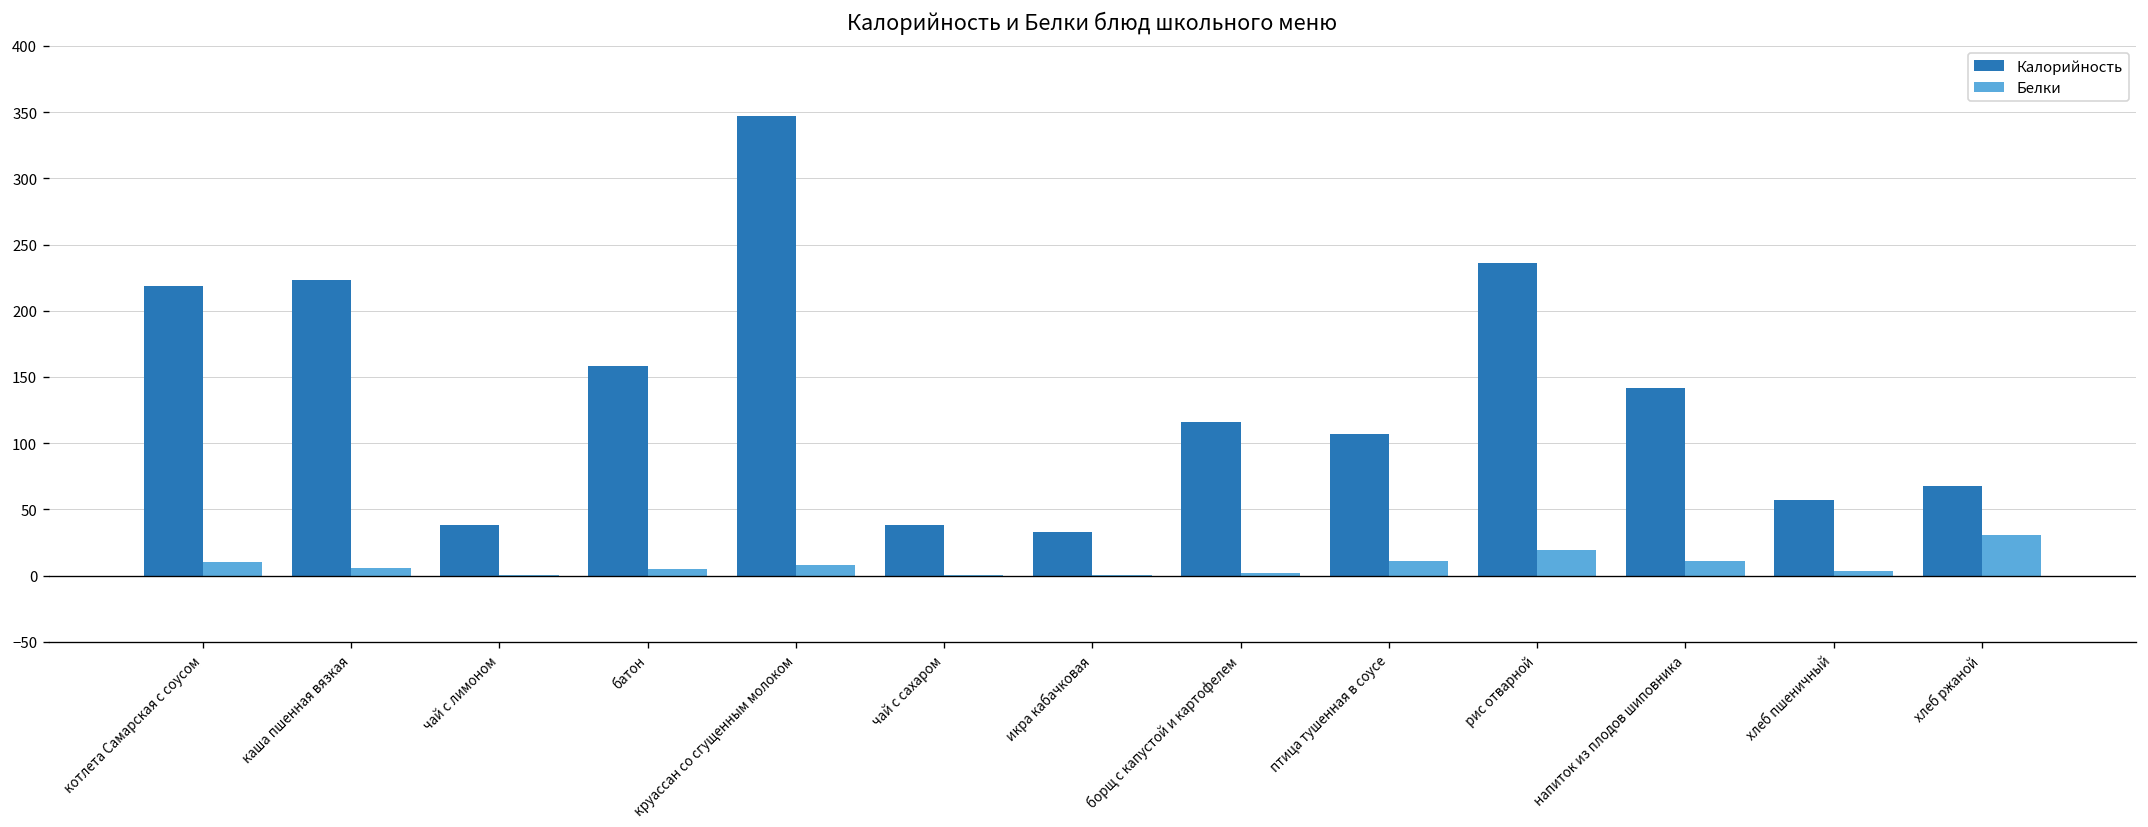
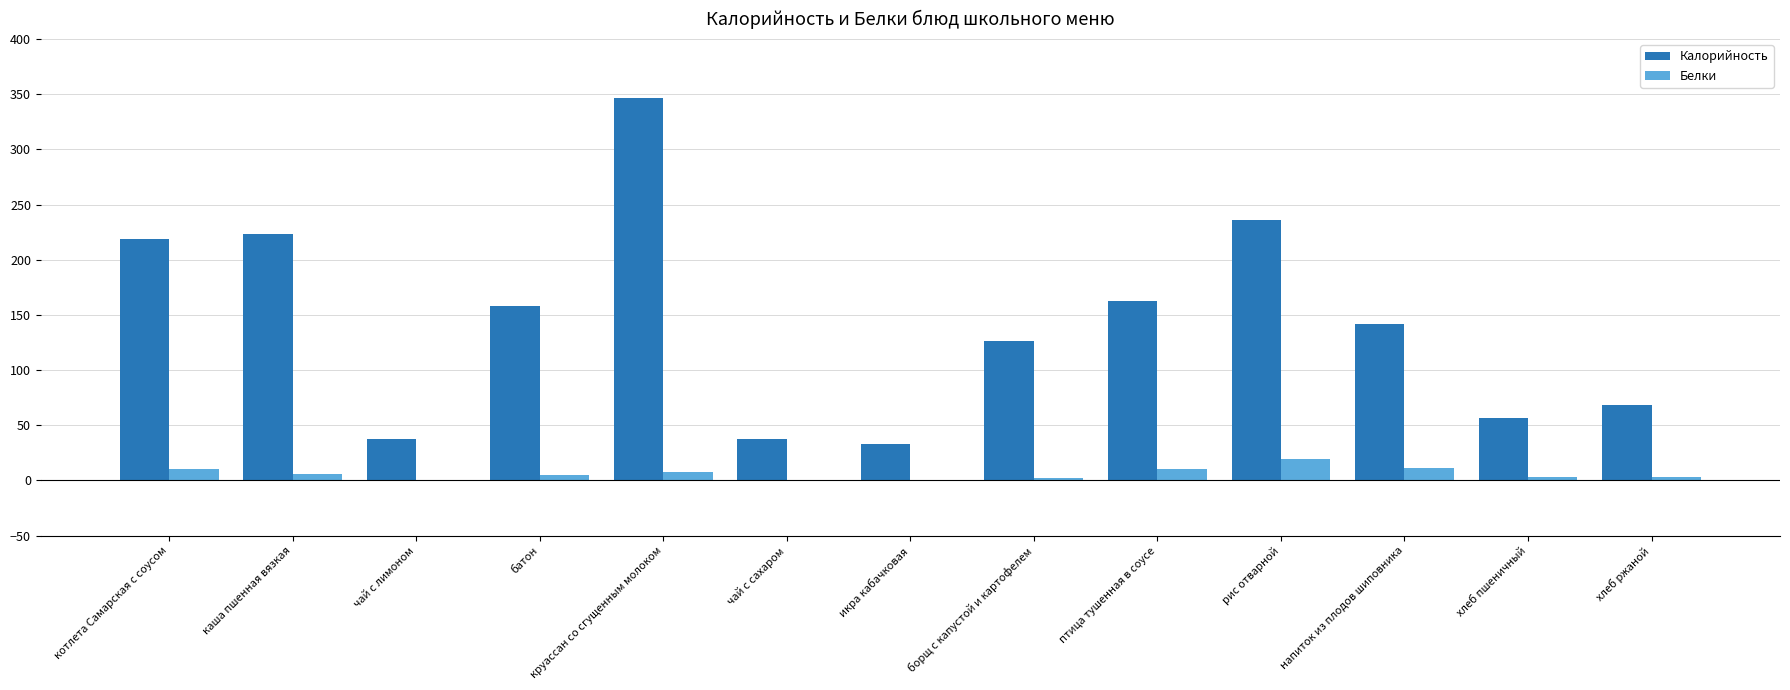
  {
    "Калорийность": {
      "котлета Самарская с соусом": 219,
      "каша пшенная вязкая": 223,
      "чай с лимоном": 38,
      "батон": 158,
      "круассан со сгущенным молоком": 347,
      "чай с сахаром": 38,
      "икра кабачковая": 33,
-     "борщ с капустой и картофелем": 116,
-     "птица тушенная в соусе": 107,
+     "борщ с капустой и картофелем": 126,
+     "птица тушенная в соусе": 163,
      "рис отварной": 236,
      "напиток из плодов шиповника": 142,
      "хлеб пшеничный": 57,
      "хлеб ржаной": 68
    },
    "Белки": {
      "котлета Самарская с соусом": 10,
      "каша пшенная вязкая": 6,
      "батон": 5,
      "круассан со сгущенным молоком": 8,
      "птица тушенная в соусе": 11,
      "рис отварной": 19,
      "напиток из плодов шиповника": 11,
      "хлеб пшеничный": 3,
-     "хлеб ржаной": 30
+     "хлеб ржаной": 3
    }
  }
